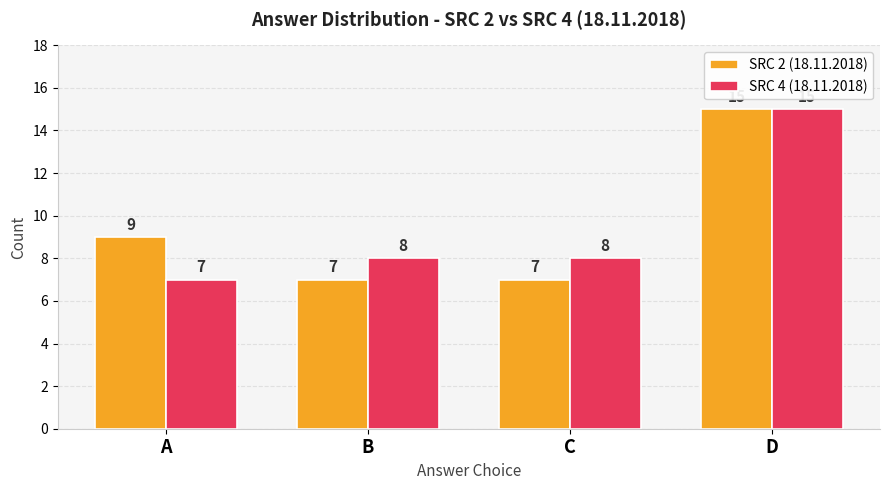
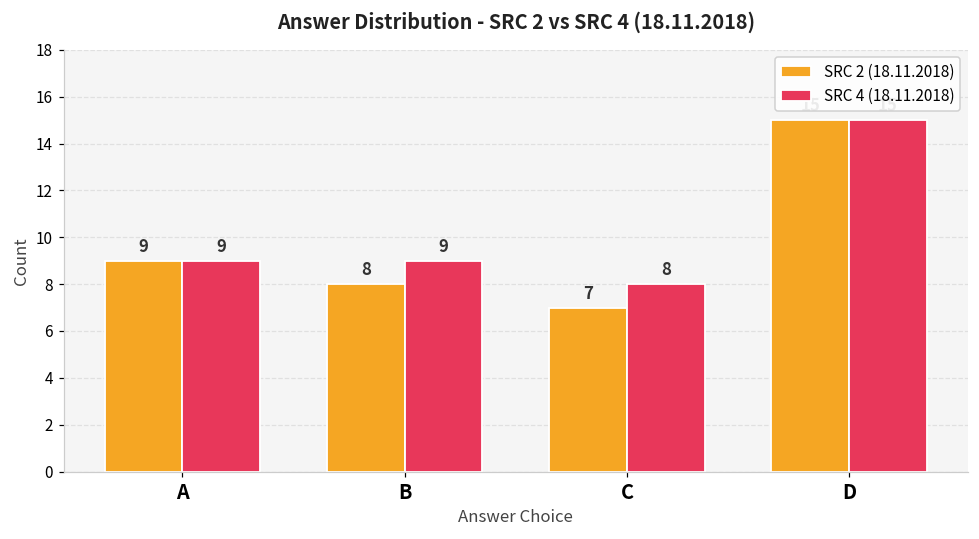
  {
    "SRC 2 (18.11.2018)": {
      "A": 9,
-     "B": 7,
+     "B": 8,
      "C": 7
    },
    "SRC 4 (18.11.2018)": {
-     "A": 7,
-     "B": 8,
+     "A": 9,
+     "B": 9,
      "C": 8
    }
  }
